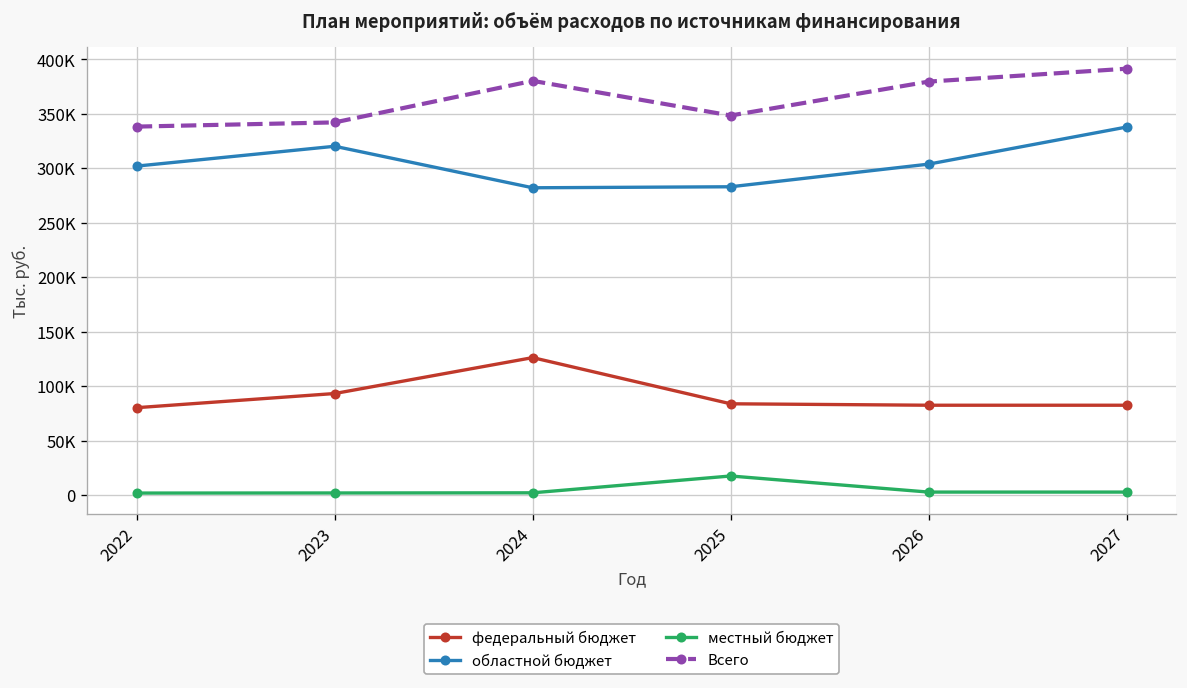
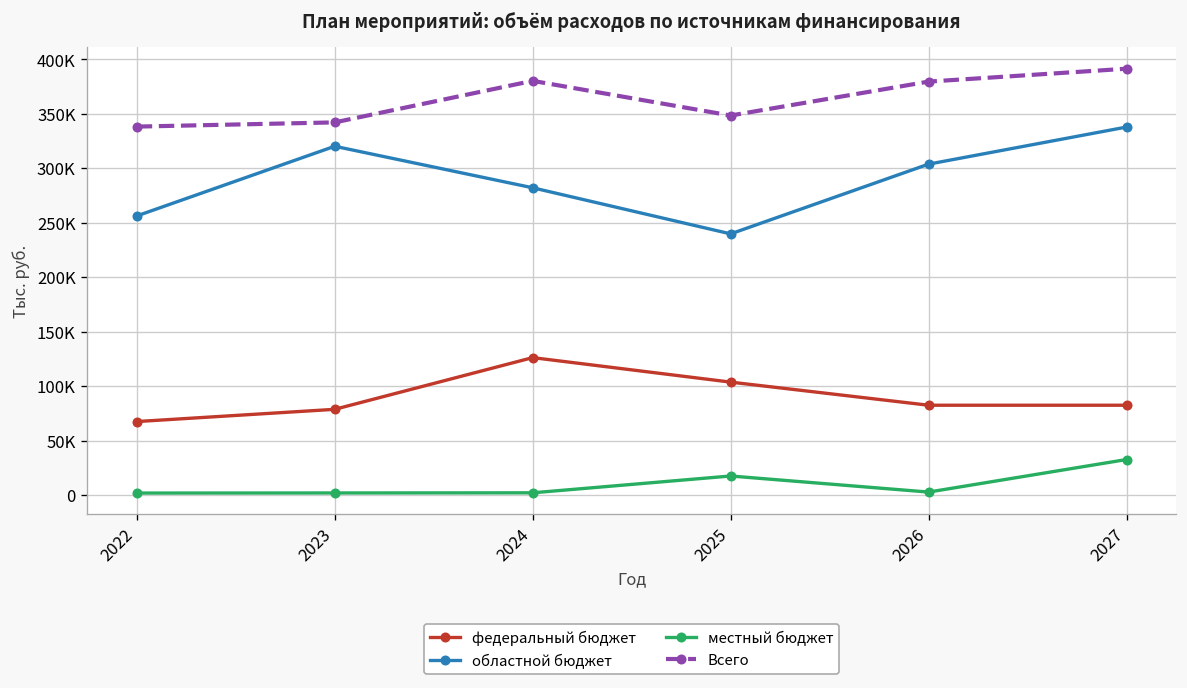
  {
    "федеральный бюджет": {
-     "2022": 80000,
-     "2023": 90000,
+     "2022": 70000,
+     "2023": 80000,
      "2024": 130000,
-     "2025": 80000,
+     "2025": 100000,
      "2026": 80000,
      "2027": 80000
    },
    "областной бюджет": {
-     "2022": 300000,
+     "2022": 260000,
      "2023": 320000,
      "2024": 280000,
-     "2025": 280000,
+     "2025": 240000,
      "2026": 300000,
      "2027": 340000
    },
    "местный бюджет": {
      "2022": 0,
      "2023": 0,
      "2024": 0,
      "2025": 20000,
      "2026": 0,
-     "2027": 0
+     "2027": 30000
    },
    "Всего": {
      "2022": 340000,
      "2023": 340000,
      "2024": 380000,
      "2025": 350000,
      "2026": 380000,
      "2027": 390000
    }
  }
